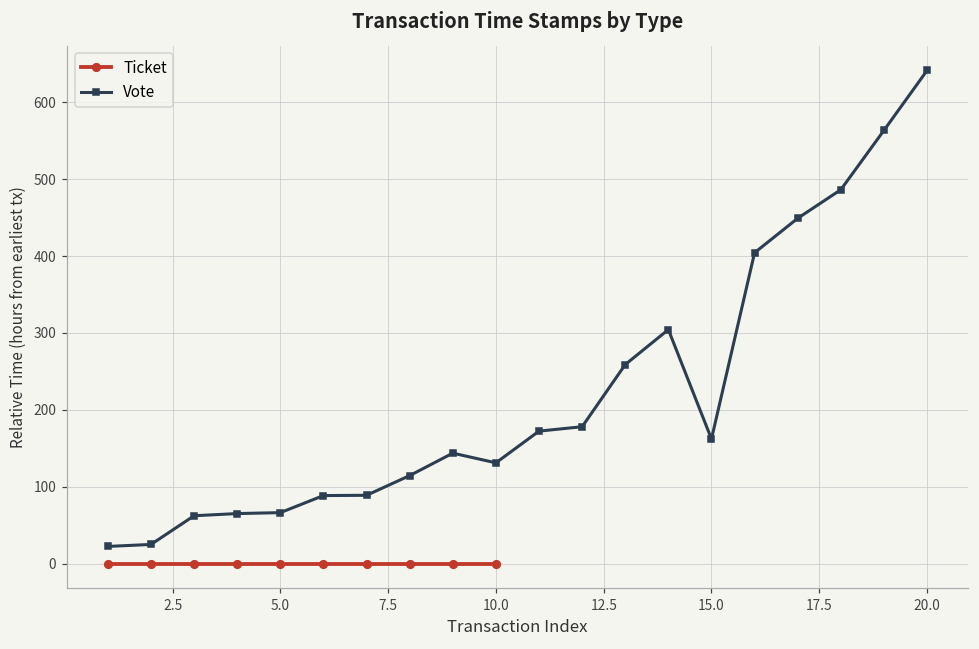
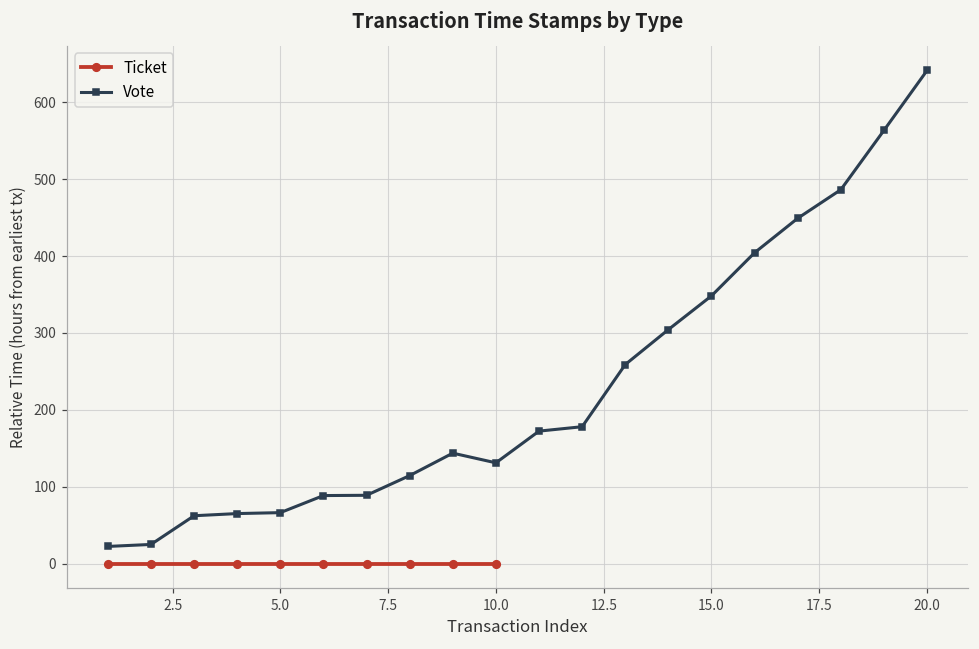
  {
    "Ticket": {
      "5.0": 0,
      "10.0": 0
    },
    "Vote": {
      "5.0": 70,
      "10.0": 130,
-     "15.0": 160,
+     "15.0": 350,
      "20.0": 640
    }
  }
